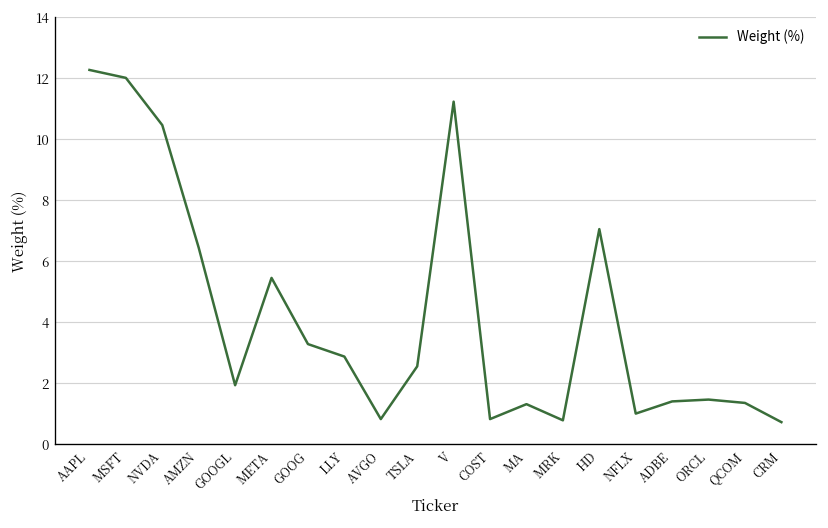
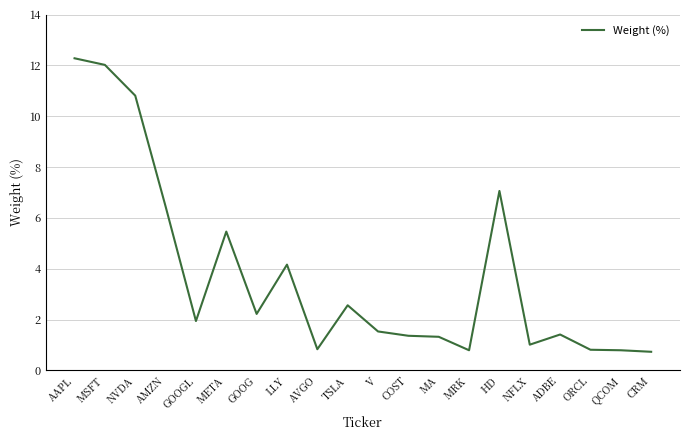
  {
    "AAPL": 12.3,
    "MSFT": 12.0,
-   "NVDA": 10.5,
+   "NVDA": 10.8,
    "AMZN": 6.5,
    "GOOGL": 1.9,
    "META": 5.5,
-   "GOOG": 3.3,
-   "LLY": 2.9,
+   "GOOG": 2.2,
+   "LLY": 4.2,
    "AVGO": 0.8,
    "TSLA": 2.6,
-   "V": 11.2,
-   "COST": 0.8,
+   "V": 1.5,
+   "COST": 1.4,
    "MA": 1.3,
    "MRK": 0.8,
    "HD": 7.1,
    "NFLX": 1.0,
    "ADBE": 1.4,
-   "ORCL": 1.5,
-   "QCOM": 1.4,
+   "ORCL": 0.8,
+   "QCOM": 0.8,
    "CRM": 0.7
  }
